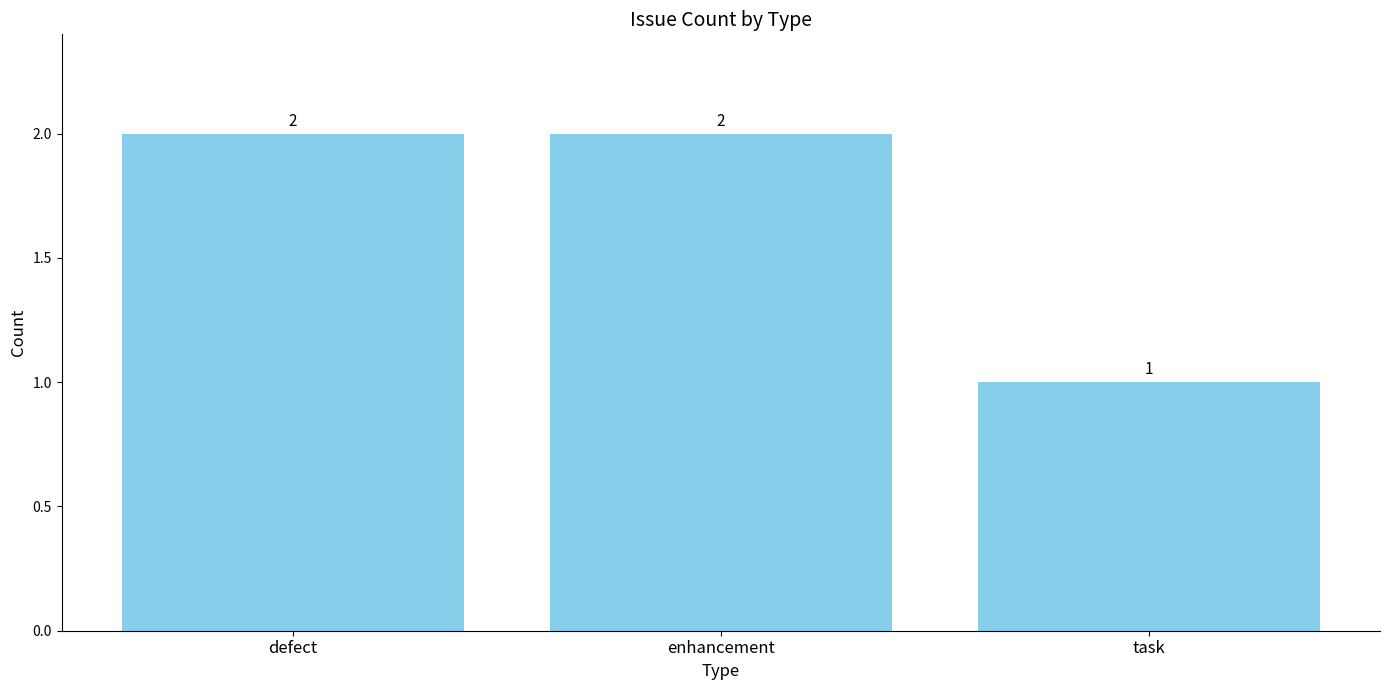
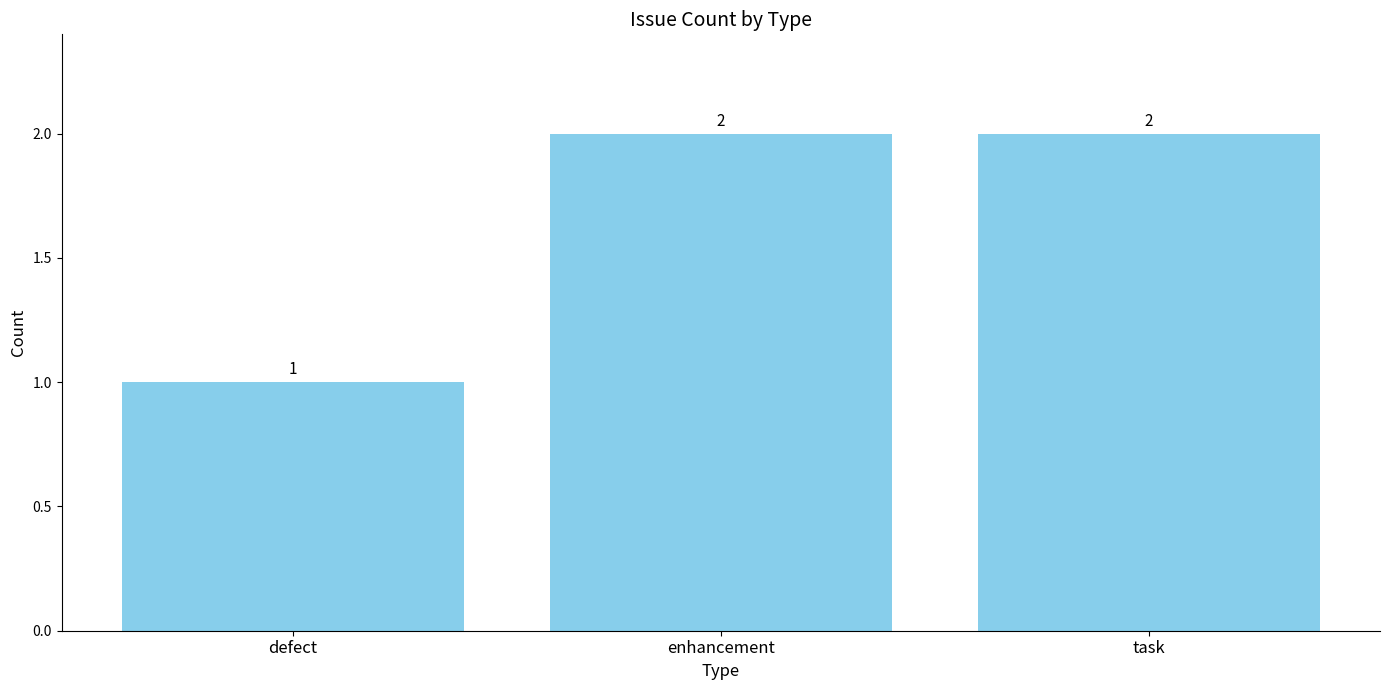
  {
-   "defect": 2,
+   "defect": 1,
    "enhancement": 2,
-   "task": 1
+   "task": 2
  }
